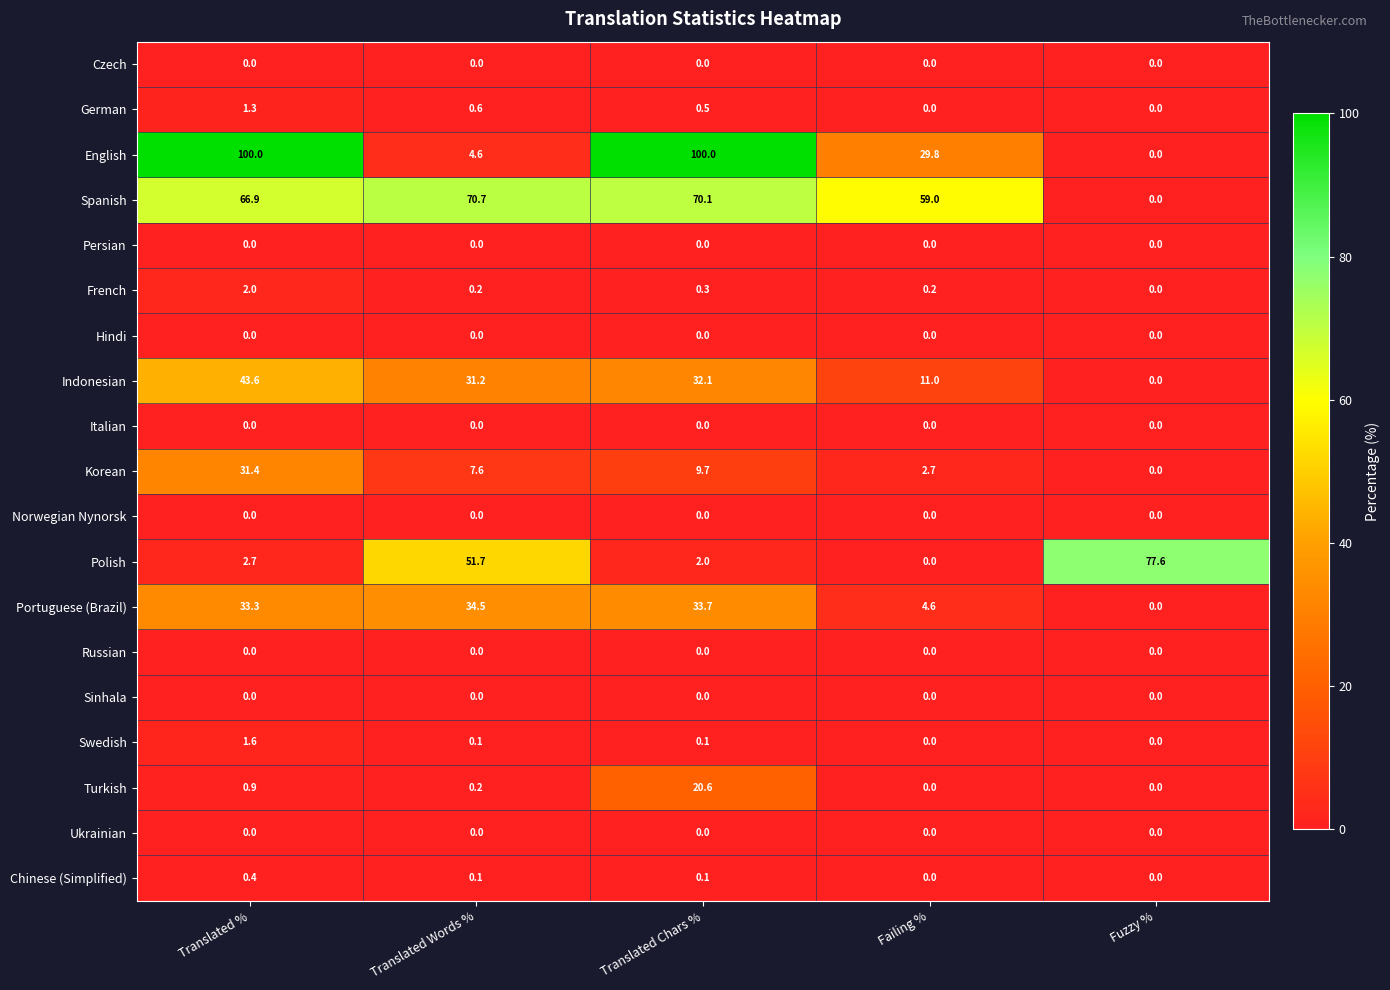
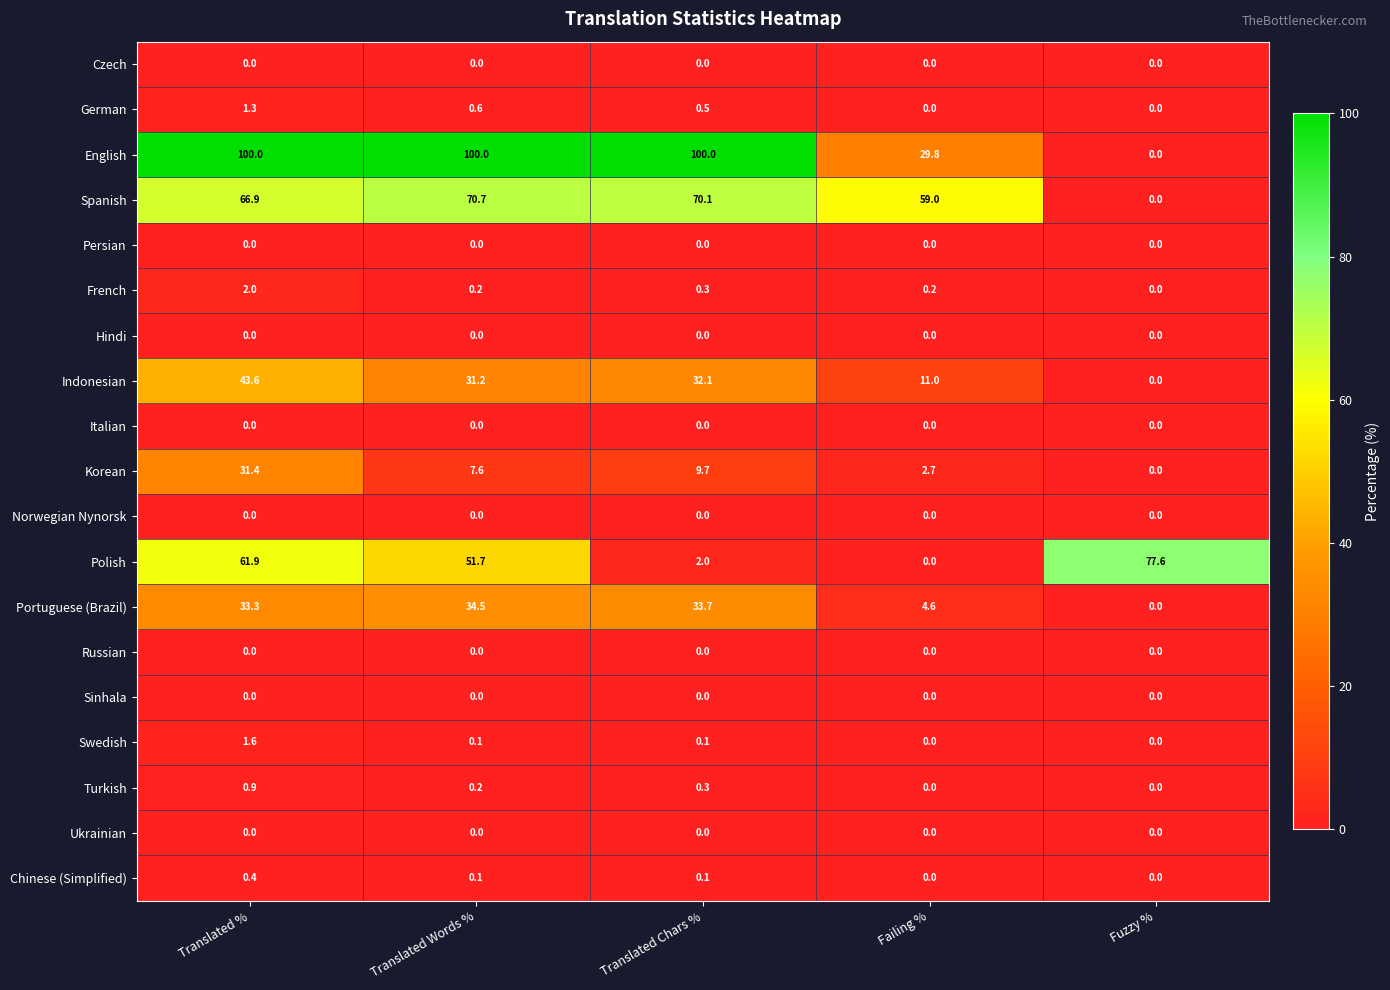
  {
    "Czech": {
      "Translated %": 0.0,
      "Translated Words %": 0.0,
      "Translated Chars %": 0.0,
      "Failing %": 0.0,
      "Fuzzy %": 0.0
    },
    "German": {
      "Translated %": 1.3,
      "Translated Words %": 0.6,
      "Translated Chars %": 0.5,
      "Failing %": 0.0,
      "Fuzzy %": 0.0
    },
    "English": {
      "Translated %": 100.0,
-     "Translated Words %": 4.6,
+     "Translated Words %": 100.0,
      "Translated Chars %": 100.0,
      "Failing %": 29.8,
      "Fuzzy %": 0.0
    },
    "Spanish": {
      "Translated %": 66.9,
      "Translated Words %": 70.7,
      "Translated Chars %": 70.1,
      "Failing %": 59.0,
      "Fuzzy %": 0.0
    },
    "Persian": {
      "Translated %": 0.0,
      "Translated Words %": 0.0,
      "Translated Chars %": 0.0,
      "Failing %": 0.0,
      "Fuzzy %": 0.0
    },
    "French": {
      "Translated %": 2.0,
      "Translated Words %": 0.2,
      "Translated Chars %": 0.3,
      "Failing %": 0.2,
      "Fuzzy %": 0.0
    },
    "Hindi": {
      "Translated %": 0.0,
      "Translated Words %": 0.0,
      "Translated Chars %": 0.0,
      "Failing %": 0.0,
      "Fuzzy %": 0.0
    },
    "Indonesian": {
      "Translated %": 43.6,
      "Translated Words %": 31.2,
      "Translated Chars %": 32.1,
      "Failing %": 11.0,
      "Fuzzy %": 0.0
    },
    "Italian": {
      "Translated %": 0.0,
      "Translated Words %": 0.0,
      "Translated Chars %": 0.0,
      "Failing %": 0.0,
      "Fuzzy %": 0.0
    },
    "Korean": {
      "Translated %": 31.4,
      "Translated Words %": 7.6,
      "Translated Chars %": 9.7,
      "Failing %": 2.7,
      "Fuzzy %": 0.0
    },
    "Norwegian Nynorsk": {
      "Translated %": 0.0,
      "Translated Words %": 0.0,
      "Translated Chars %": 0.0,
      "Failing %": 0.0,
      "Fuzzy %": 0.0
    },
    "Polish": {
-     "Translated %": 2.7,
+     "Translated %": 61.9,
      "Translated Words %": 51.7,
      "Translated Chars %": 2.0,
      "Failing %": 0.0,
      "Fuzzy %": 77.6
    },
    "Portuguese (Brazil)": {
      "Translated %": 33.3,
      "Translated Words %": 34.5,
      "Translated Chars %": 33.7,
      "Failing %": 4.6,
      "Fuzzy %": 0.0
    },
    "Russian": {
      "Translated %": 0.0,
      "Translated Words %": 0.0,
      "Translated Chars %": 0.0,
      "Failing %": 0.0,
      "Fuzzy %": 0.0
    },
    "Sinhala": {
      "Translated %": 0.0,
      "Translated Words %": 0.0,
      "Translated Chars %": 0.0,
      "Failing %": 0.0,
      "Fuzzy %": 0.0
    },
    "Swedish": {
      "Translated %": 1.6,
      "Translated Words %": 0.1,
      "Translated Chars %": 0.1,
      "Failing %": 0.0,
      "Fuzzy %": 0.0
    },
    "Turkish": {
      "Translated %": 0.9,
      "Translated Words %": 0.2,
-     "Translated Chars %": 20.6,
+     "Translated Chars %": 0.3,
      "Failing %": 0.0,
      "Fuzzy %": 0.0
    },
    "Ukrainian": {
      "Translated %": 0.0,
      "Translated Words %": 0.0,
      "Translated Chars %": 0.0,
      "Failing %": 0.0,
      "Fuzzy %": 0.0
    },
    "Chinese (Simplified)": {
      "Translated %": 0.4,
      "Translated Words %": 0.1,
      "Translated Chars %": 0.1,
      "Failing %": 0.0,
      "Fuzzy %": 0.0
    }
  }
